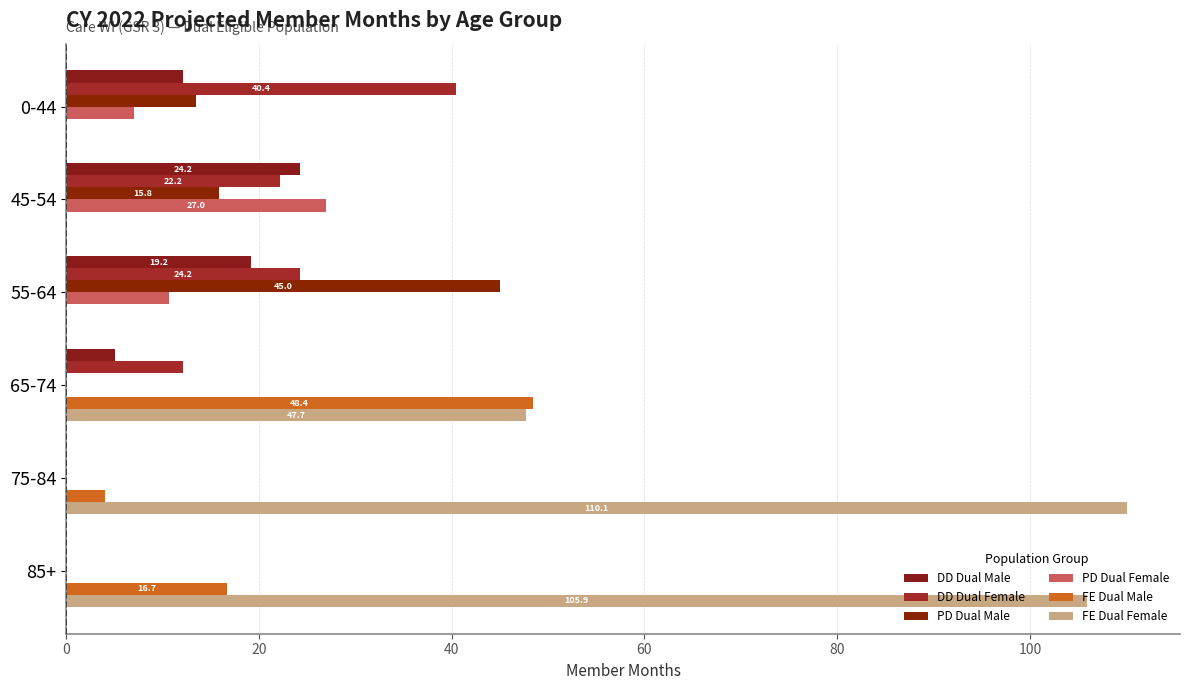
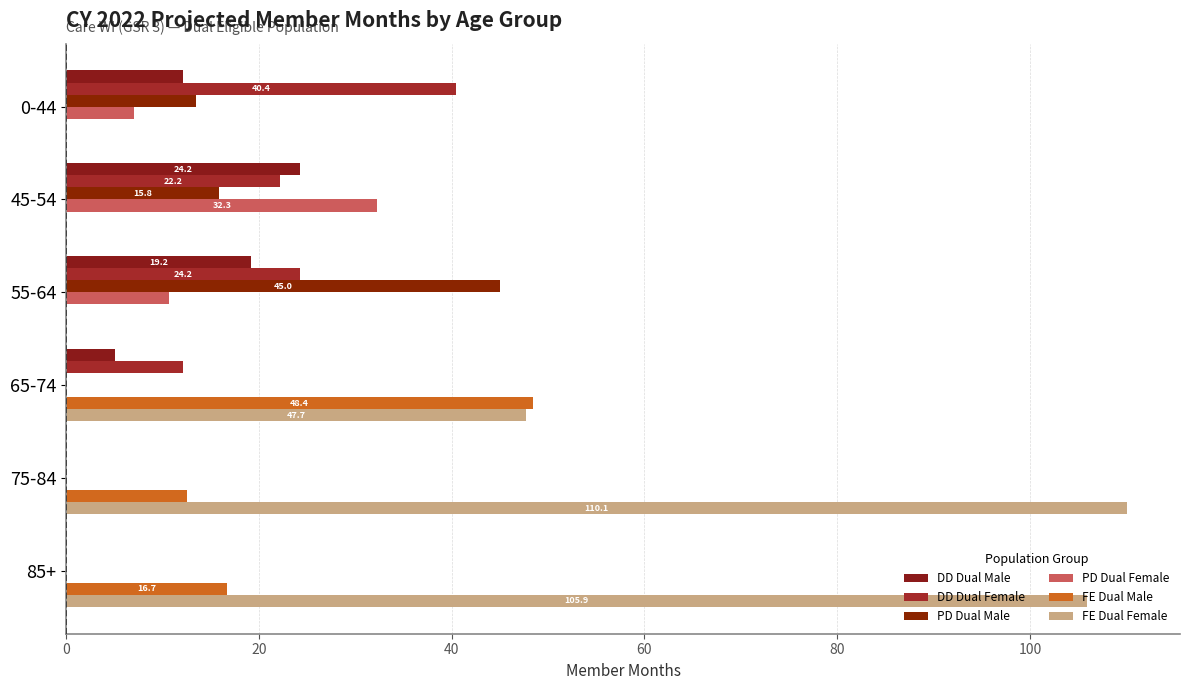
  {
    "PD Dual Female": {
-     "45-54": 27.0
+     "45-54": 32.3
    },
    "FE Dual Male": {
      "0-44": 0,
      "45-54": 0,
      "55-64": 0,
-     "75-84": 4
+     "75-84": 13
    },
    "FE Dual Female": {
      "65-74": 47.7,
      "75-84": 110.1,
      "85+": 105.9
    }
  }
